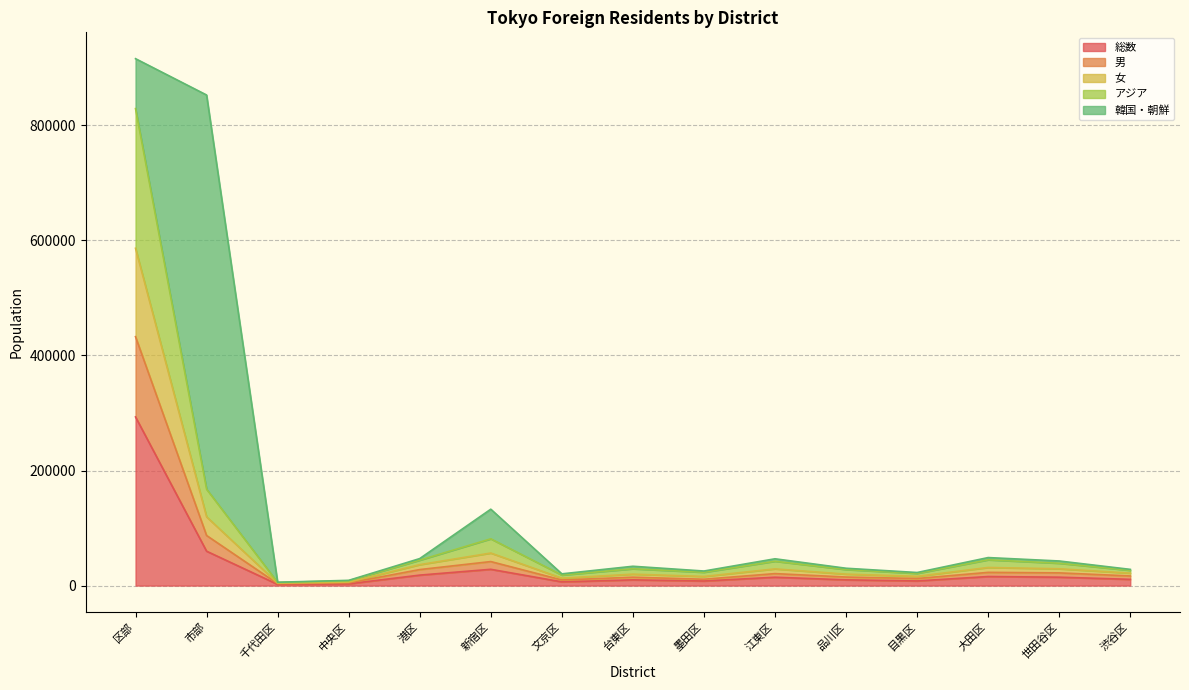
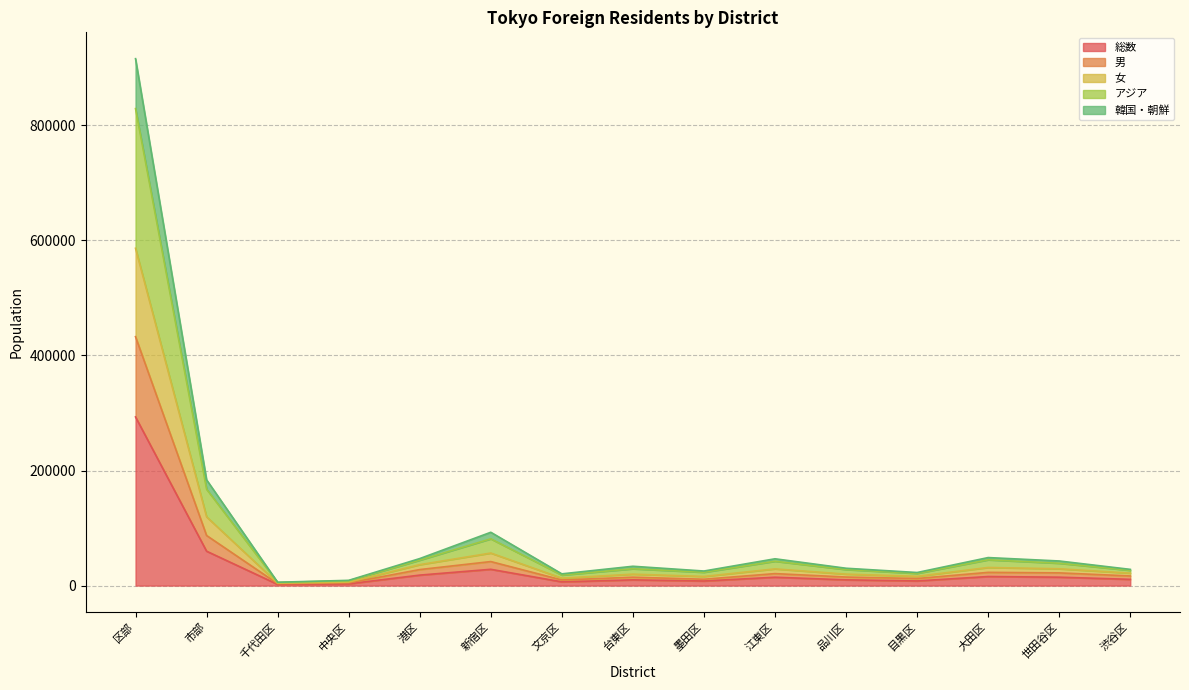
  {
    "韓国・朝鮮": {
      "区部": 90000,
-     "市部": 690000,
-     "新宿区": 50000
+     "市部": 20000,
+     "新宿区": 10000
    }
  }
